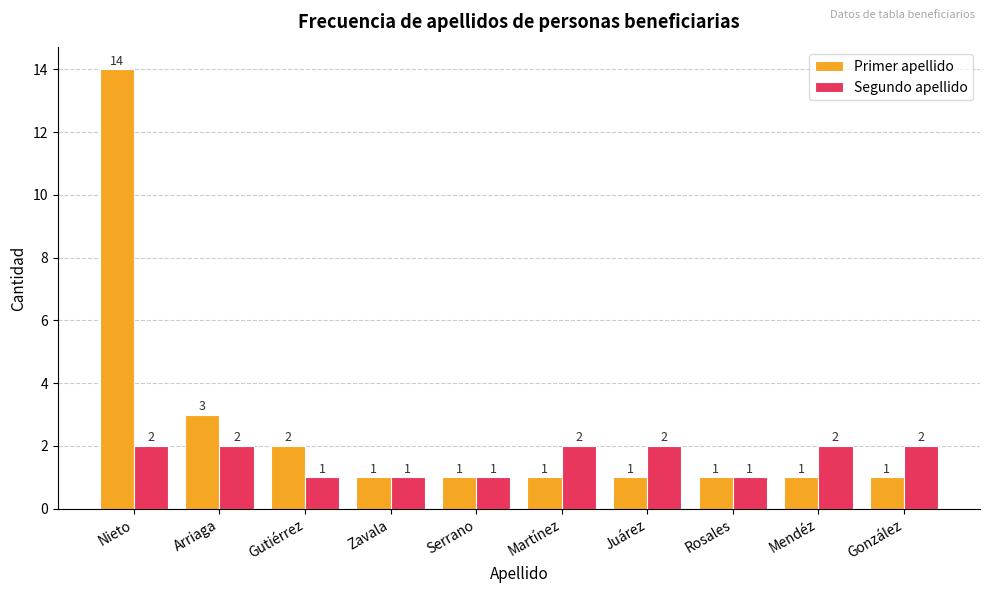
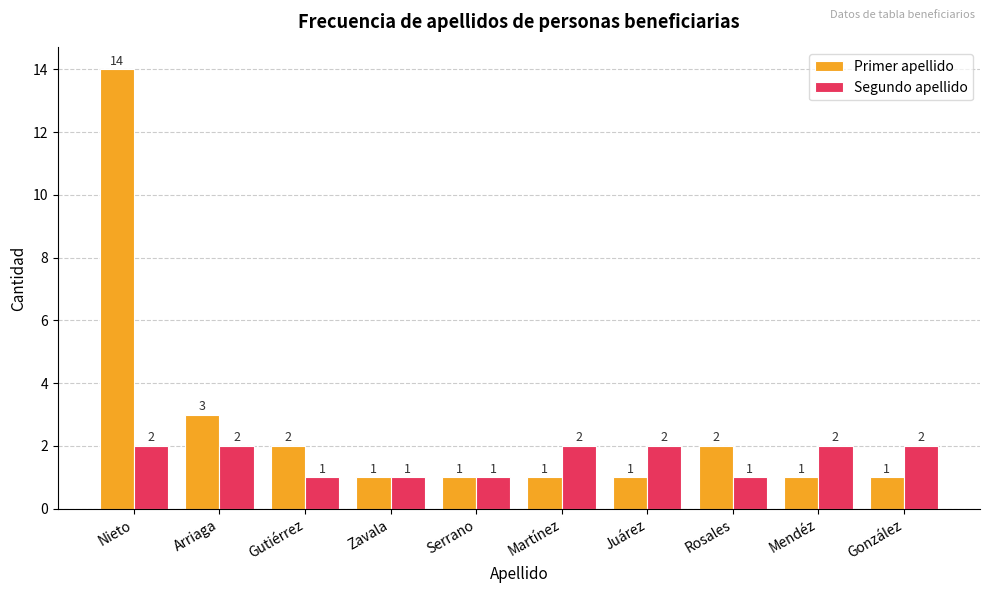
  {
    "Primer apellido": {
      "Nieto": 14,
      "Arriaga": 3,
      "Gutiérrez": 2,
      "Zavala": 1,
      "Serrano": 1,
      "Martínez": 1,
      "Juárez": 1,
-     "Rosales": 1,
+     "Rosales": 2,
      "Mendéz": 1,
      "González": 1
    },
    "Segundo apellido": {
      "Nieto": 2,
      "Arriaga": 2,
      "Gutiérrez": 1,
      "Zavala": 1,
      "Serrano": 1,
      "Martínez": 2,
      "Juárez": 2,
      "Rosales": 1,
      "Mendéz": 2,
      "González": 2
    }
  }
